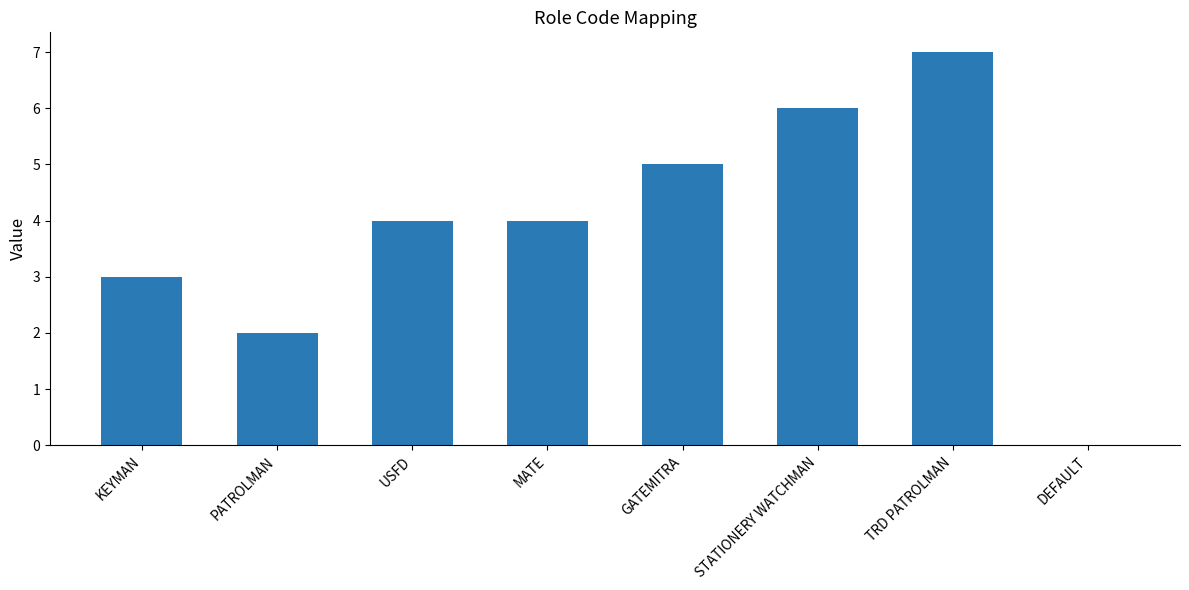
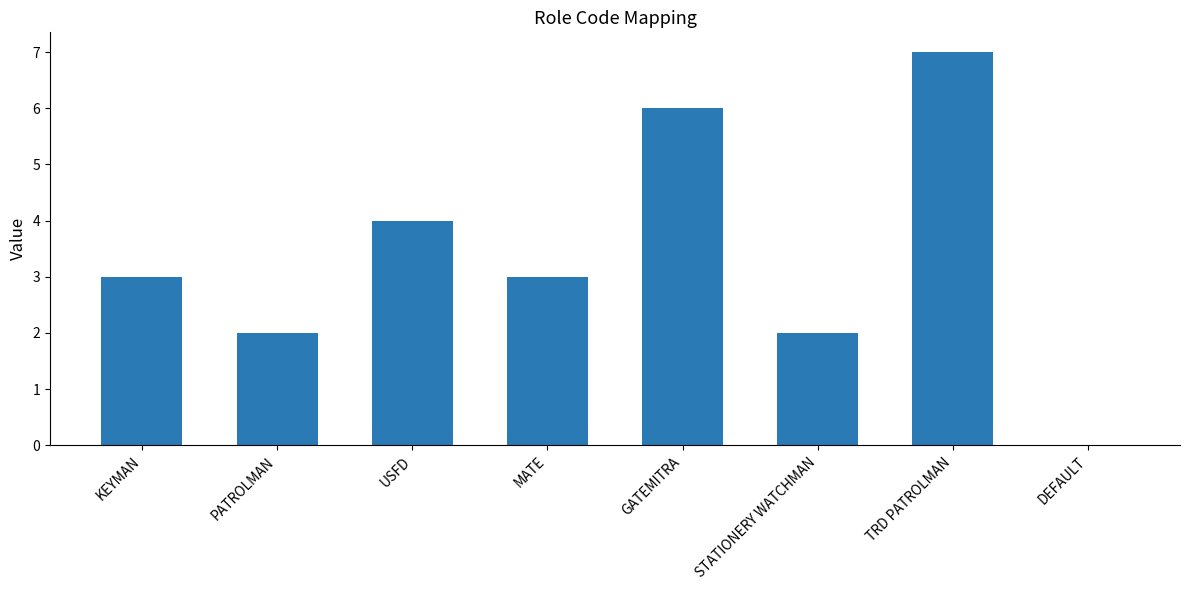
  {
    "KEYMAN": 3,
    "PATROLMAN": 2,
    "USFD": 4,
-   "MATE": 4,
-   "GATEMITRA": 5,
-   "STATIONERY WATCHMAN": 6,
+   "MATE": 3,
+   "GATEMITRA": 6,
+   "STATIONERY WATCHMAN": 2,
    "TRD PATROLMAN": 7,
    "DEFAULT": 0
  }
